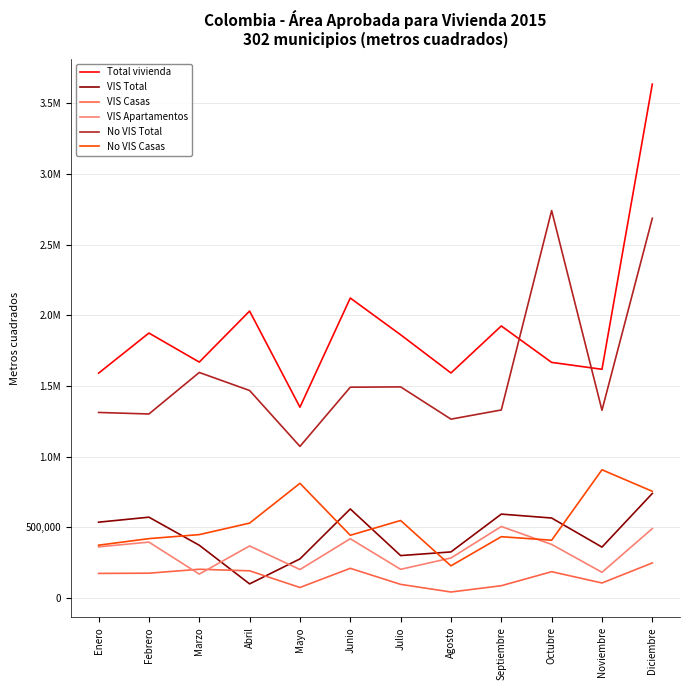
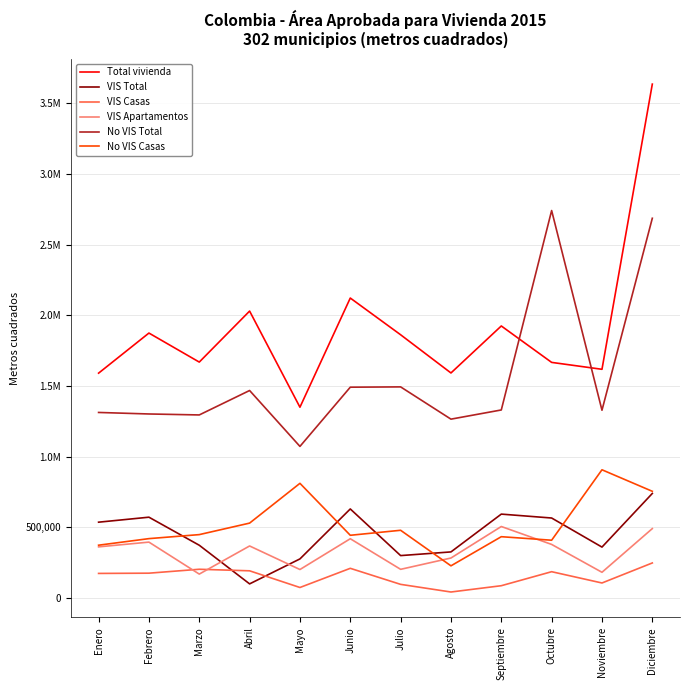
  {
    "Total vivienda": {
      "Enero": "1,590,000",
      "Febrero": "1,880,000",
      "Marzo": "1,670,000",
      "Abril": "2,030,000",
      "Mayo": "1,350,000",
      "Junio": "2,120,000",
      "Julio": "1,860,000",
      "Agosto": "1,590,000",
      "Septiembre": "1,930,000",
      "Octubre": "1,670,000",
      "Noviembre": "1,620,000",
      "Diciembre": "3,640,000"
    },
    "VIS Total": {
      "Enero": "540,000",
      "Febrero": "570,000",
      "Marzo": "370,000",
      "Abril": "100,000",
      "Mayo": "280,000",
      "Junio": "630,000",
      "Julio": "300,000",
      "Agosto": "330,000",
      "Septiembre": "590,000",
      "Octubre": "570,000",
      "Noviembre": "360,000"
    },
    "No VIS Total": {
      "Enero": "1,310,000",
      "Febrero": "1,300,000",
-     "Marzo": "1,600,000",
+     "Marzo": "1,300,000",
      "Abril": "1,470,000",
      "Mayo": "1,070,000",
      "Junio": "1,490,000",
      "Julio": "1,490,000",
      "Agosto": "1,270,000",
      "Septiembre": "1,330,000",
      "Octubre": "2,740,000",
      "Noviembre": "1,330,000",
      "Diciembre": "2,690,000"
    },
    "No VIS Casas": {
      "Febrero": "420,000",
      "Marzo": "450,000",
      "Abril": "530,000",
      "Mayo": "810,000",
      "Junio": "440,000",
-     "Julio": "550,000",
+     "Julio": "480,000",
      "Agosto": "230,000",
      "Septiembre": "430,000",
      "Octubre": "410,000",
      "Noviembre": "910,000"
    }
  }
